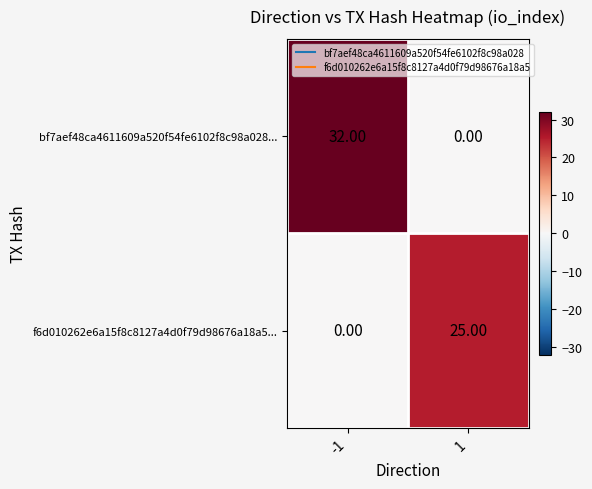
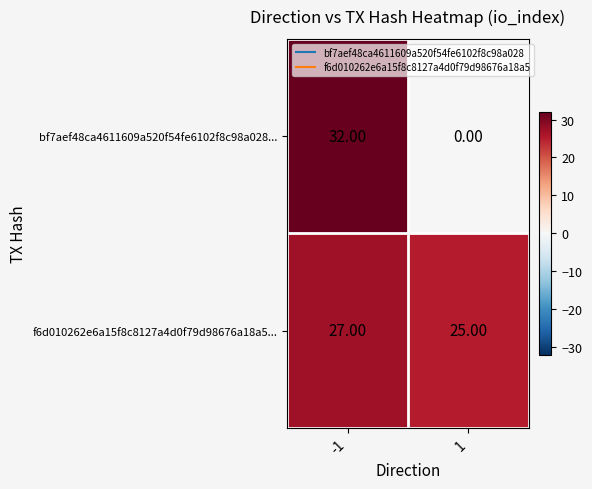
  {
    "bf7aef48ca4611609a520f54fe6102f8c98a028...": {
      "-1": 32.00,
      "1": 0.00
    },
    "f6d010262e6a15f8c8127a4d0f79d98676a18a5...": {
-     "-1": 0.00,
+     "-1": 27.00,
      "1": 25.00
    }
  }
